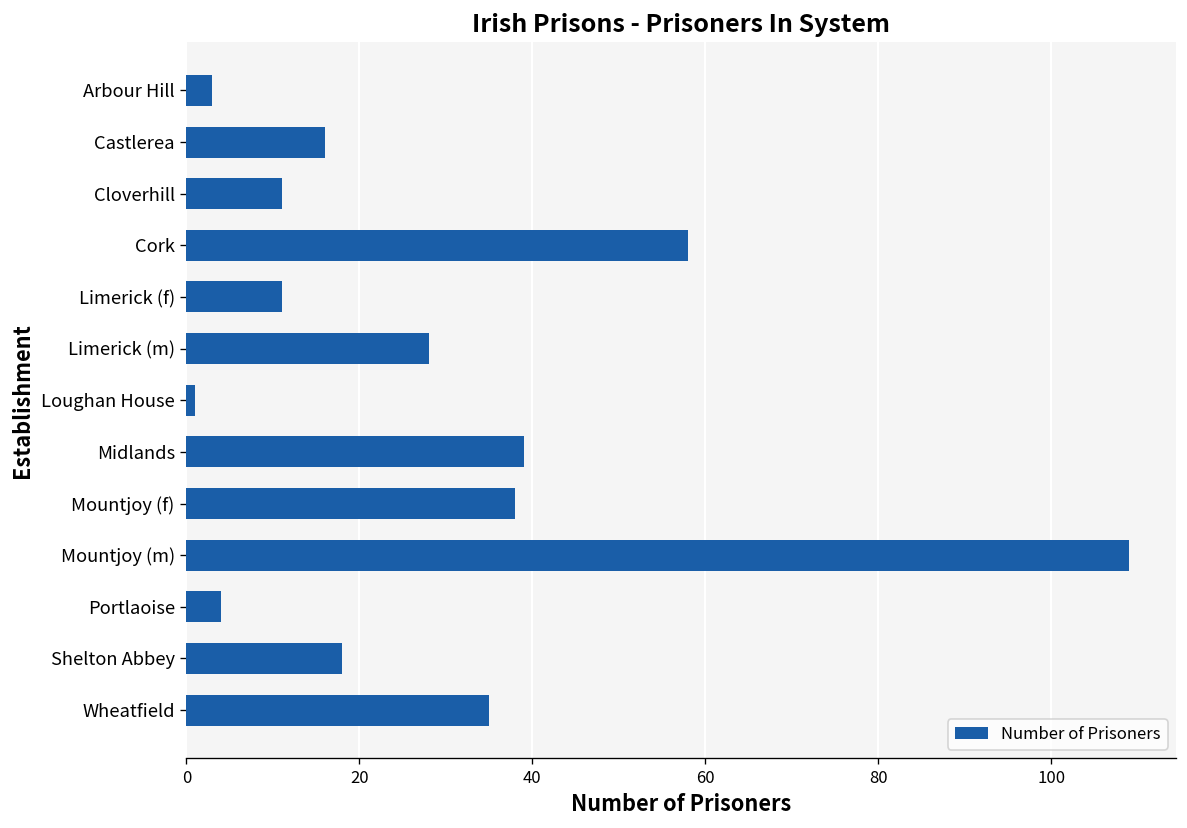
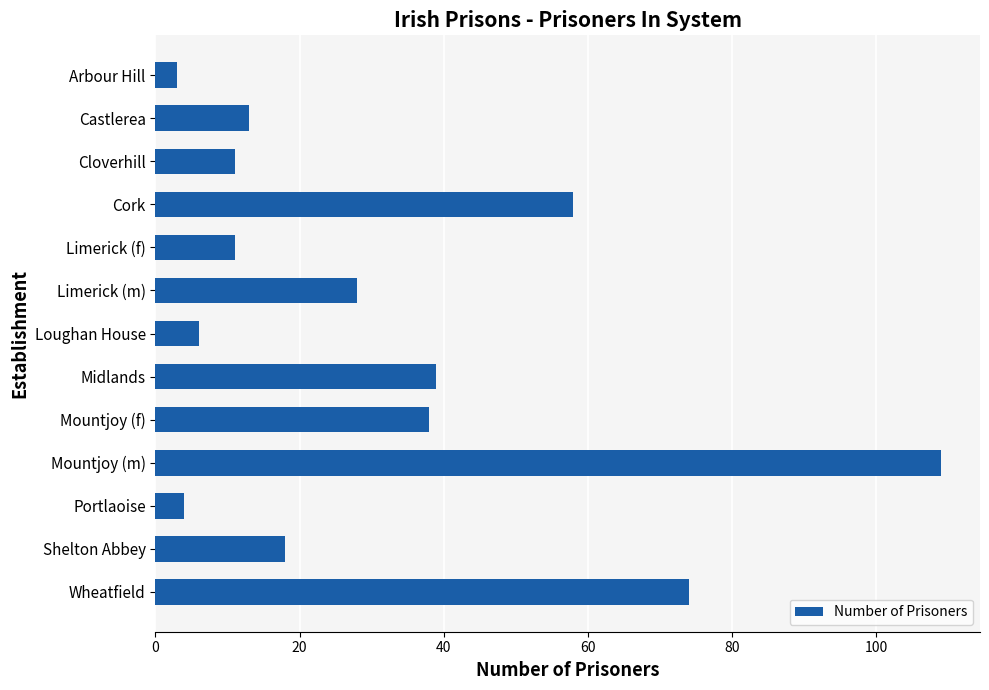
  {
    "Arbour Hill": 3,
-   "Castlerea": 16,
+   "Castlerea": 13,
    "Cloverhill": 11,
    "Cork": 58,
    "Limerick (f)": 11,
    "Limerick (m)": 28,
-   "Loughan House": 1,
+   "Loughan House": 6,
    "Midlands": 39,
    "Mountjoy (f)": 38,
    "Mountjoy (m)": 109,
    "Portlaoise": 4,
    "Shelton Abbey": 18,
-   "Wheatfield": 35
+   "Wheatfield": 74
  }
